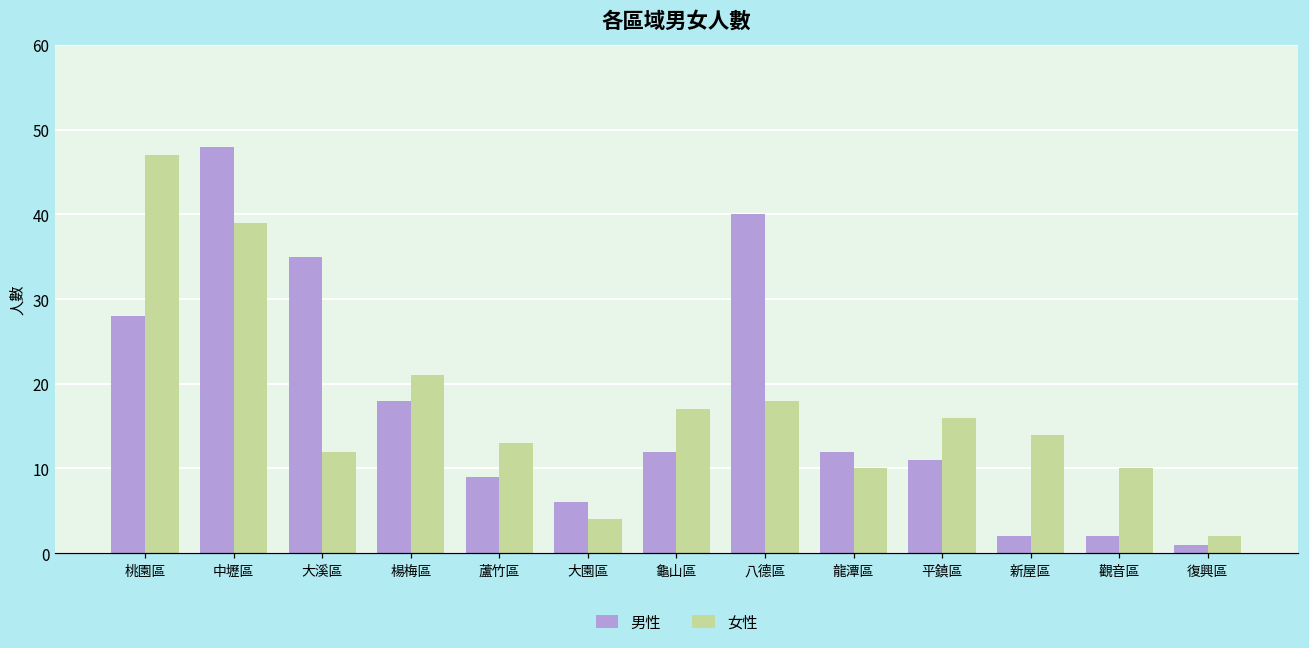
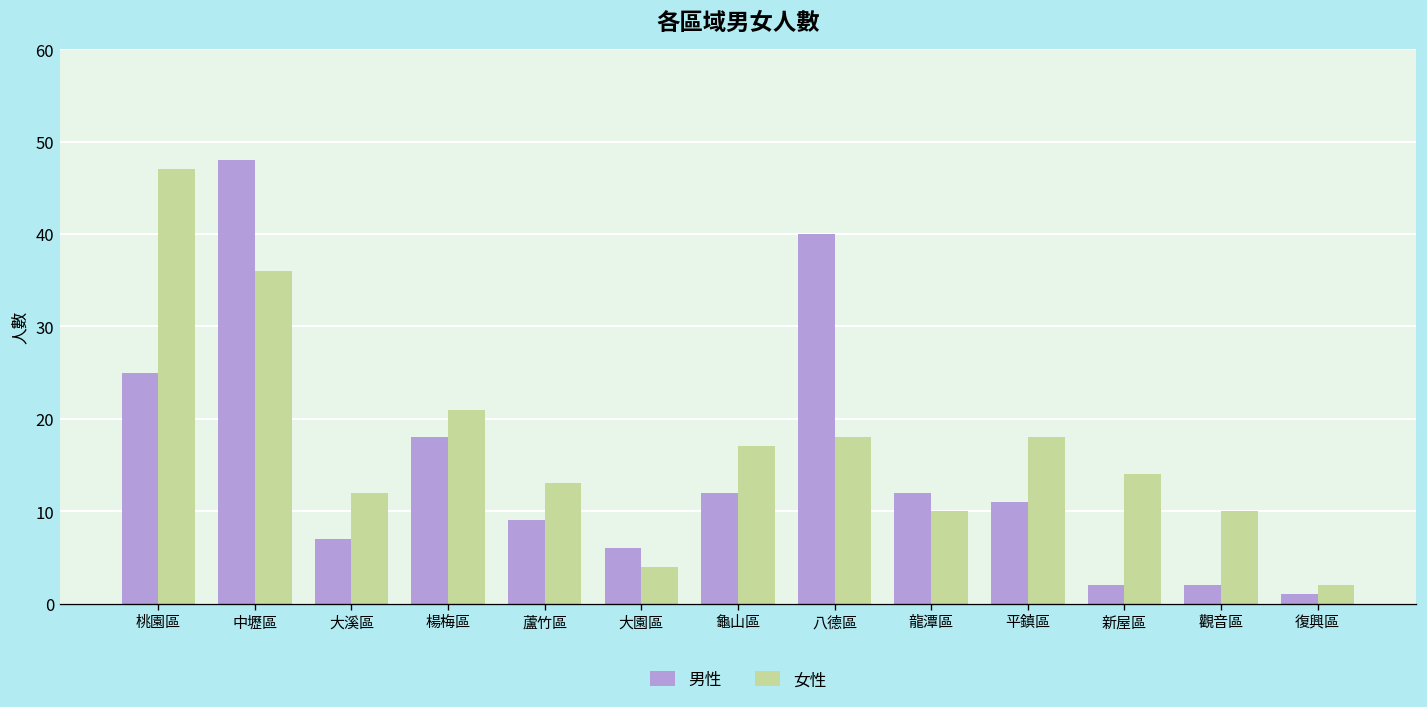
  {
    "男性": {
-     "桃園區": 28,
+     "桃園區": 25,
      "中壢區": 48,
-     "大溪區": 35,
+     "大溪區": 7,
      "楊梅區": 18,
      "蘆竹區": 9,
      "大園區": 6,
      "龜山區": 12,
      "八德區": 40,
      "龍潭區": 12,
      "平鎮區": 11,
      "新屋區": 2,
      "觀音區": 2,
      "復興區": 1
    },
    "女性": {
      "桃園區": 47,
-     "中壢區": 39,
+     "中壢區": 36,
      "大溪區": 12,
      "楊梅區": 21,
      "蘆竹區": 13,
      "大園區": 4,
      "龜山區": 17,
      "八德區": 18,
      "龍潭區": 10,
-     "平鎮區": 16,
+     "平鎮區": 18,
      "新屋區": 14,
      "觀音區": 10,
      "復興區": 2
    }
  }
